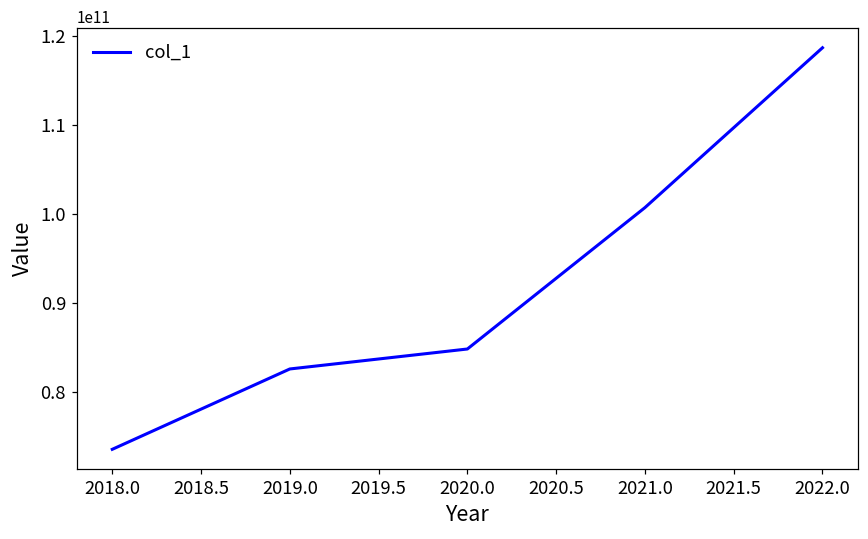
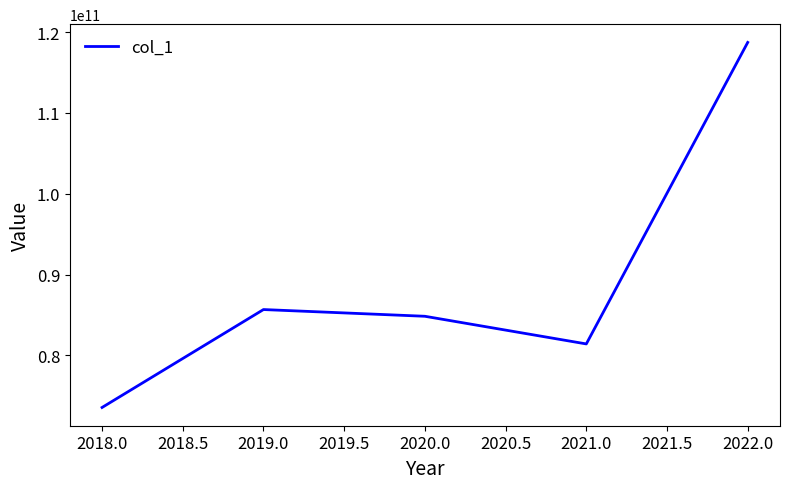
  {
    "2018.0": 74000000000,
-   "2019.0": 83000000000,
+   "2019.0": 86000000000,
    "2020.0": 85000000000,
-   "2021.0": 101000000000,
+   "2021.0": 81000000000,
    "2022.0": 119000000000
  }
